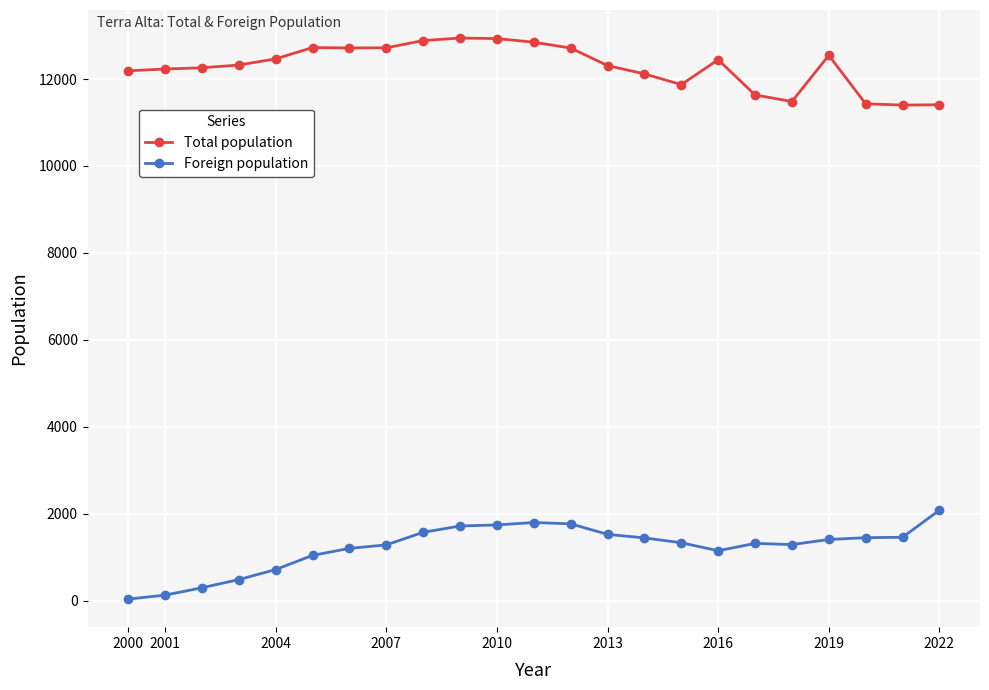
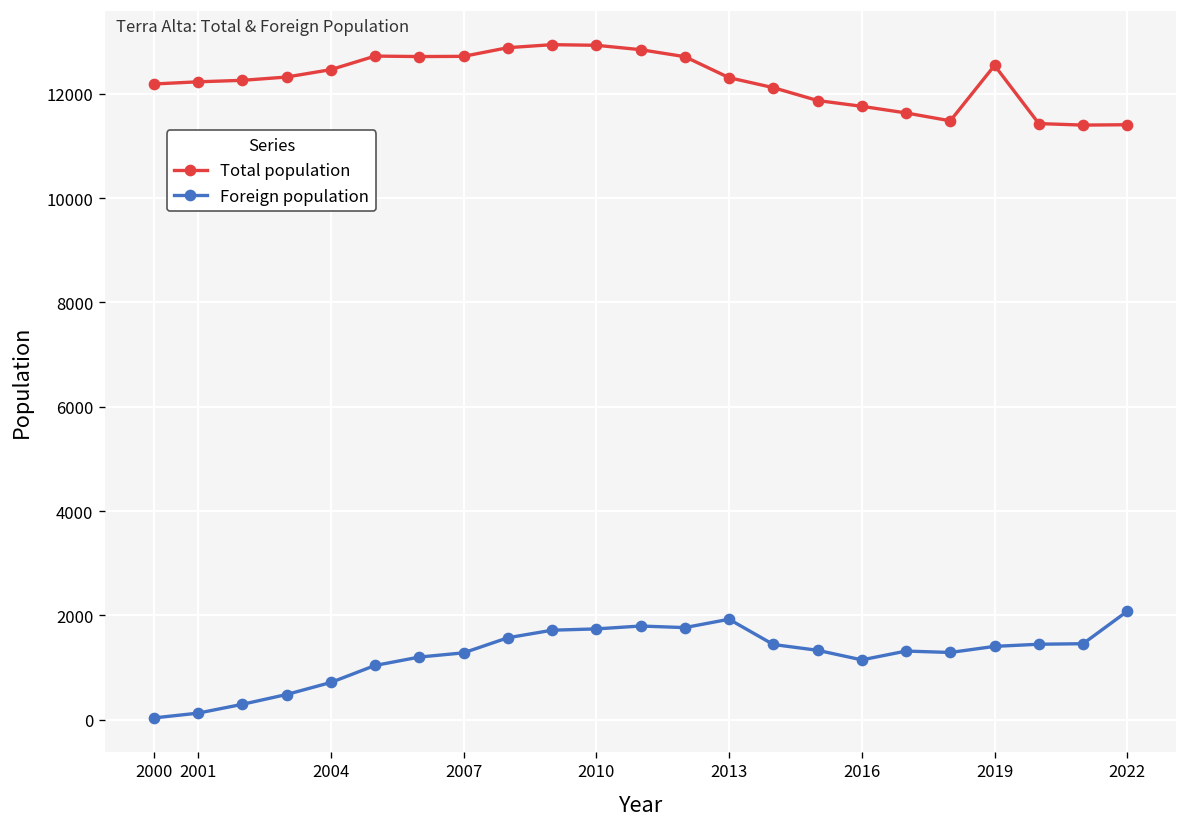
  {
    "Total population": {
      "2000": 12200,
      "2001": 12200,
      "2004": 12500,
      "2007": 12700,
      "2010": 12900,
      "2013": 12300,
-     "2016": 12400,
+     "2016": 11800,
      "2019": 12500,
      "2022": 11400
    },
    "Foreign population": {
      "2000": 0,
      "2001": 100,
      "2004": 700,
      "2007": 1300,
      "2010": 1700,
-     "2013": 1500,
+     "2013": 1900,
      "2016": 1100,
      "2019": 1400,
      "2022": 2100
    }
  }
